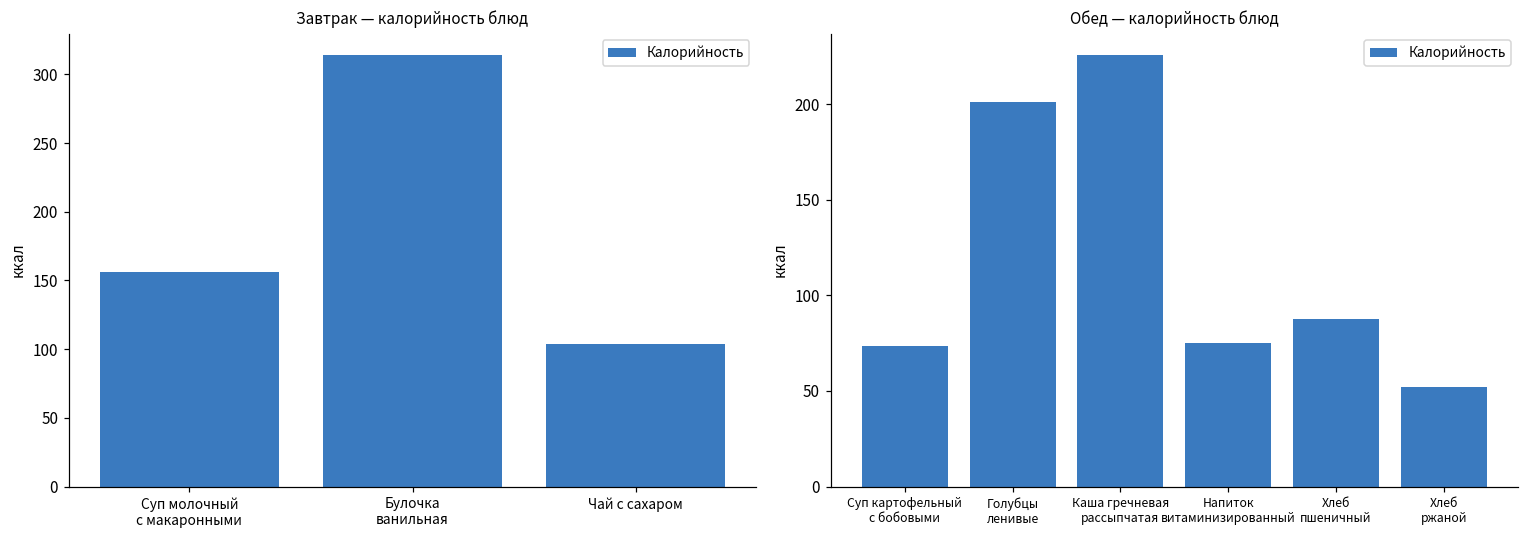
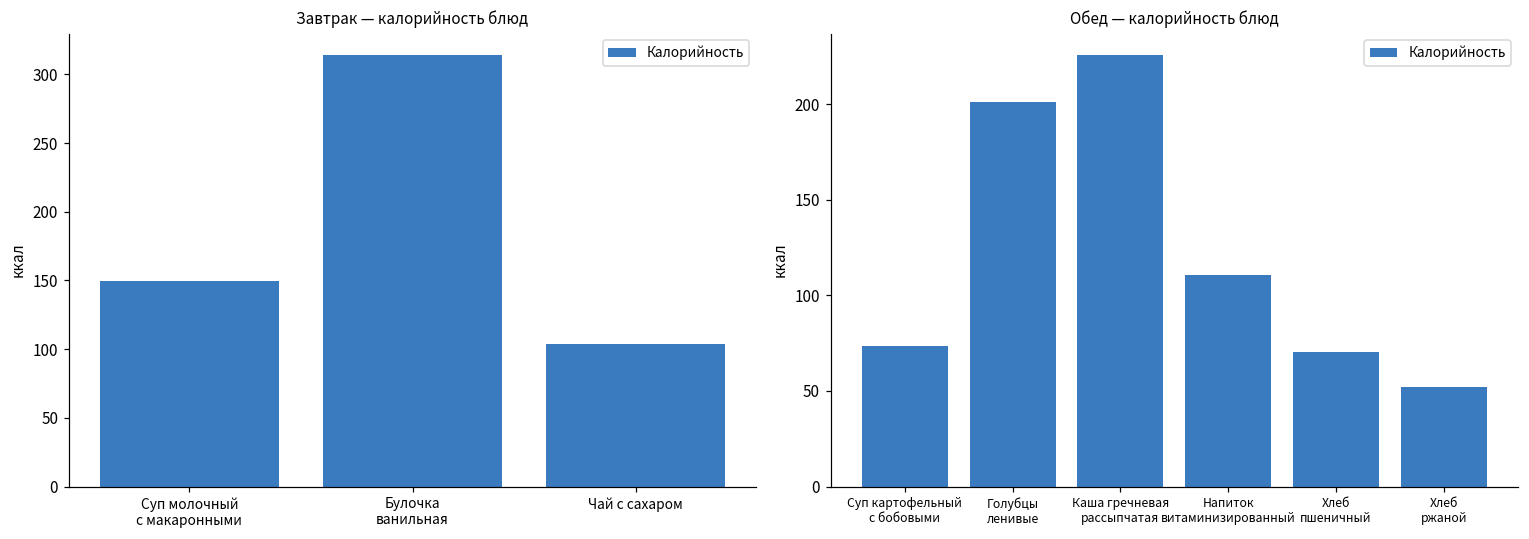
  {
    "Завтрак — калорийность блюд": {
-     "Суп молочный с макаронными": 156,
+     "Суп молочный с макаронными": 150,
      "Булочка ванильная": 314,
      "Чай с сахаром": 104
    },
    "Обед — калорийность блюд": {
      "Суп картофельный с бобовыми": 74,
      "Голубцы ленивые": 201,
      "Каша гречневая рассыпчатая": 226,
-     "Напиток витаминизированный": 75,
-     "Хлеб пшеничный": 88,
+     "Напиток витаминизированный": 111,
+     "Хлеб пшеничный": 71,
      "Хлеб ржаной": 52
    }
  }
